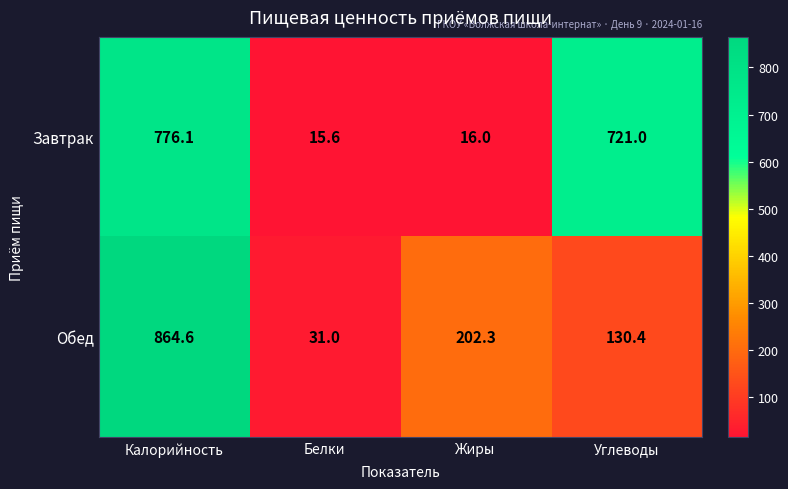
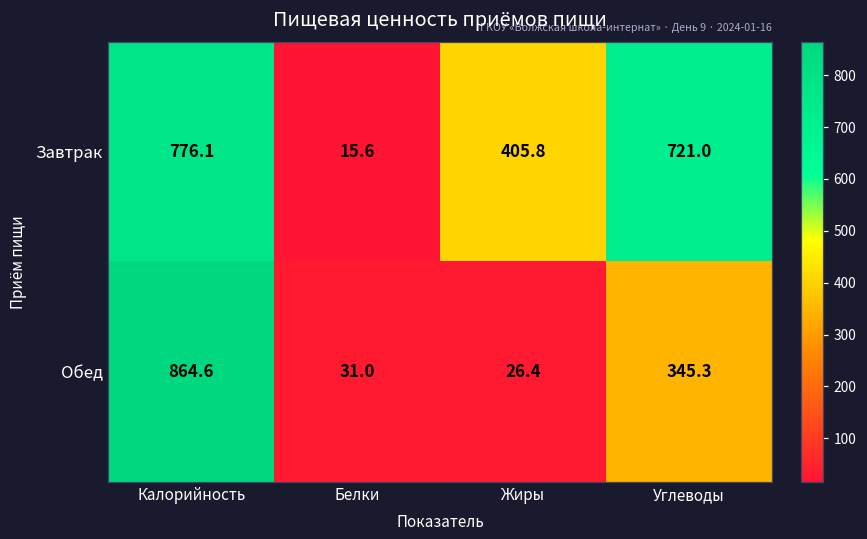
  {
    "Завтрак": {
      "Калорийность": 776.1,
      "Белки": 15.6,
-     "Жиры": 16.0,
+     "Жиры": 405.8,
      "Углеводы": 721.0
    },
    "Обед": {
      "Калорийность": 864.6,
      "Белки": 31.0,
-     "Жиры": 202.3,
-     "Углеводы": 130.4
+     "Жиры": 26.4,
+     "Углеводы": 345.3
    }
  }
